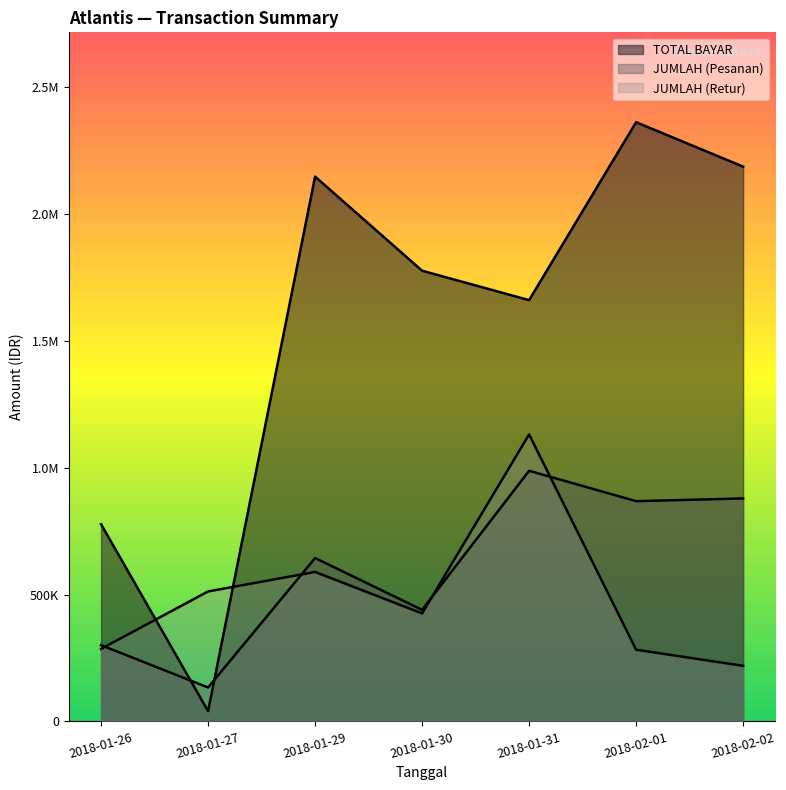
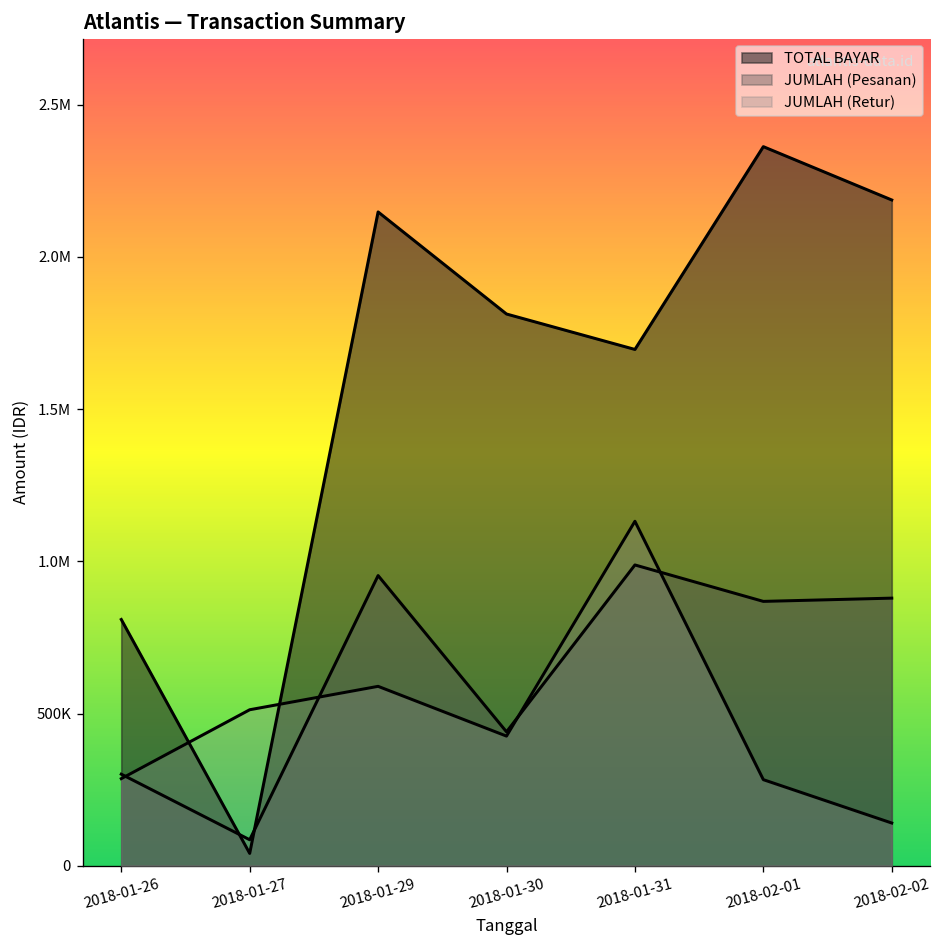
  {
    "TOTAL BAYAR": {
-     "2018-01-26": 780000,
+     "2018-01-26": 810000,
      "2018-01-27": 40000,
      "2018-01-29": 2150000,
-     "2018-01-30": 1780000,
-     "2018-01-31": 1660000,
+     "2018-01-30": 1810000,
+     "2018-01-31": 1700000,
      "2018-02-01": 2360000,
      "2018-02-02": 2190000
    },
    "JUMLAH (Pesanan)": {
      "2018-01-26": 300000,
-     "2018-01-27": 130000,
-     "2018-01-29": 640000,
+     "2018-01-27": 90000,
+     "2018-01-29": 950000,
      "2018-01-30": 440000,
      "2018-01-31": 990000,
      "2018-02-01": 870000,
      "2018-02-02": 880000
    },
    "JUMLAH (Retur)": {
      "2018-01-26": 290000,
      "2018-01-27": 510000,
      "2018-01-29": 590000,
      "2018-01-30": 430000,
      "2018-01-31": 1130000,
      "2018-02-01": 280000,
-     "2018-02-02": 220000
+     "2018-02-02": 140000
    }
  }
